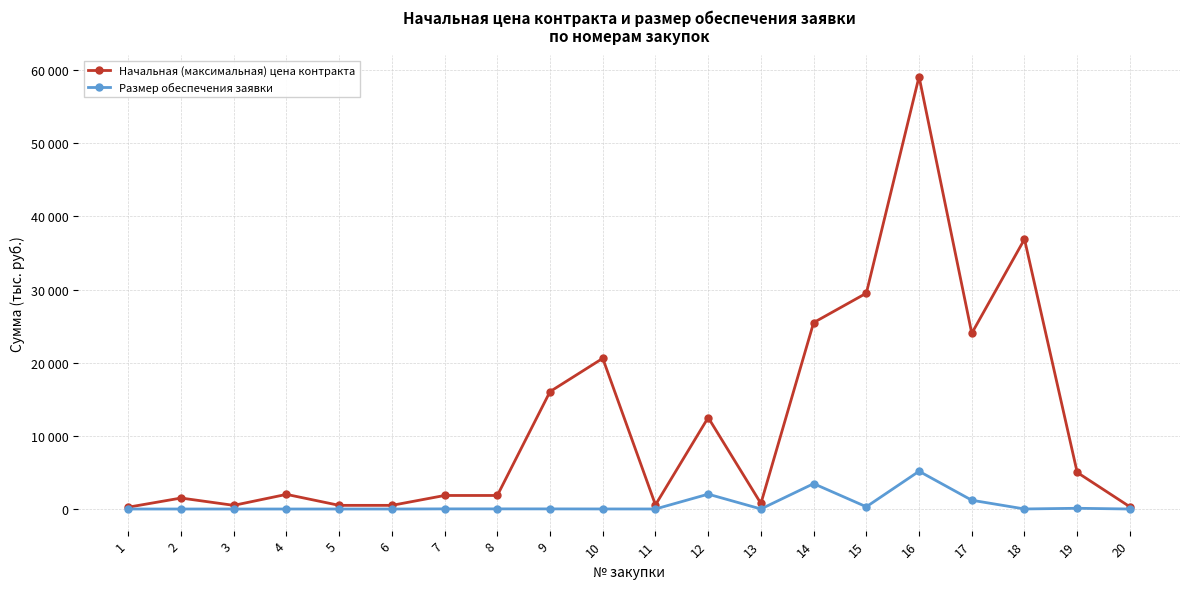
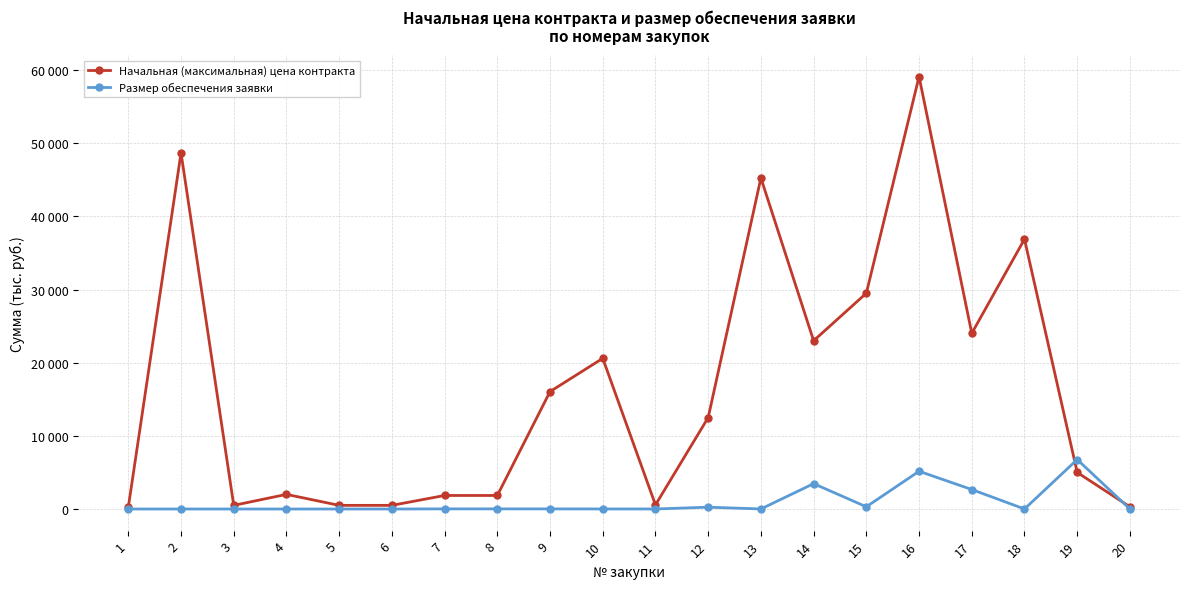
  {
    "Начальная (максимальная) цена контракта": {
-     "2": 2000,
+     "2": 49000,
      "3": 1000,
      "4": 2000,
      "5": 1000,
      "6": 1000,
      "7": 2000,
      "8": 2000,
      "9": 16000,
      "10": 21000,
      "11": 1000,
      "12": 13000,
-     "13": 1000,
-     "14": 25000,
+     "13": 45000,
+     "14": 23000,
      "15": 30000,
      "16": 59000,
      "17": 24000,
      "18": 37000,
      "19": 5000
    },
    "Размер обеспечения заявки": {
      "2": 0,
      "3": 0,
      "4": 0,
      "5": 0,
      "6": 0,
      "7": 0,
      "8": 0,
      "9": 0,
      "10": 0,
      "11": 0,
-     "12": 2000,
+     "12": 0,
      "13": 0,
      "14": 3000,
      "15": 0,
      "16": 5000,
-     "17": 1000,
+     "17": 3000,
      "18": 0,
-     "19": 0
+     "19": 7000
    }
  }
